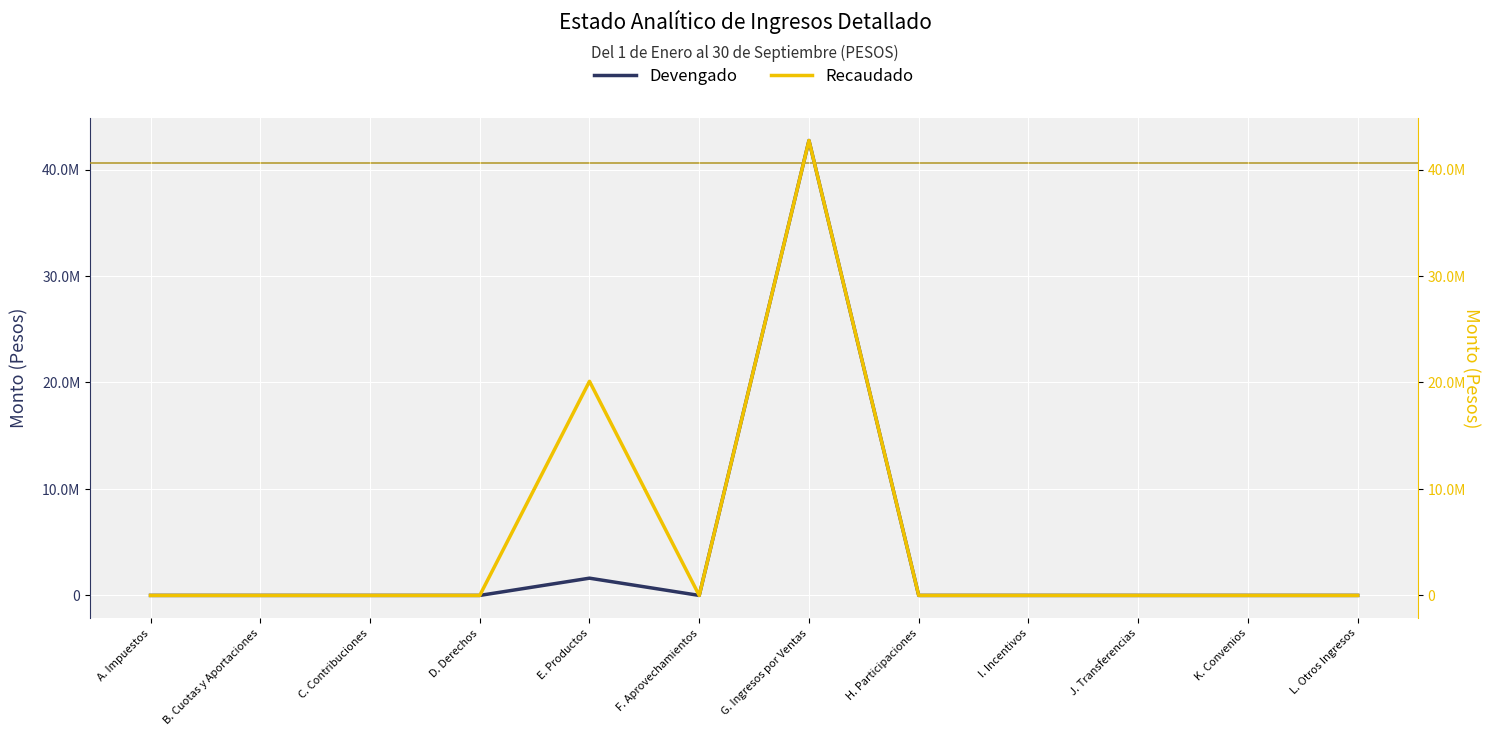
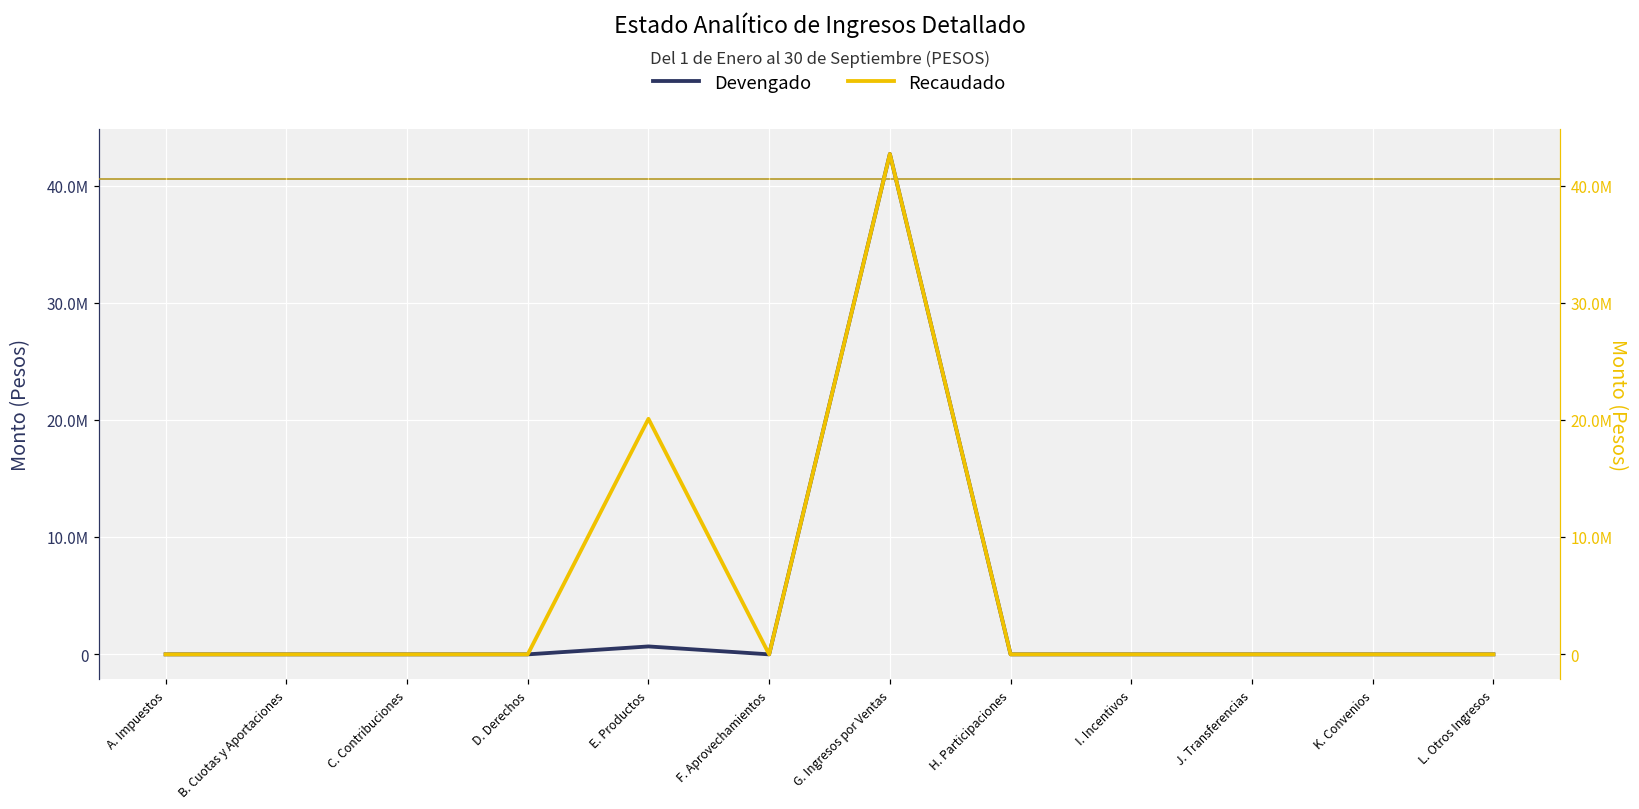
  {
    "Devengado": {
      "A. Impuestos": 0,
      "B. Cuotas y Aportaciones": 0,
      "C. Contribuciones": 0,
      "D. Derechos": 0,
-     "E. Productos": 1600000,
+     "E. Productos": 700000,
      "F. Aprovechamientos": 0,
      "G. Ingresos por Ventas": 42700000,
      "H. Participaciones": 0,
      "I. Incentivos": 0,
      "J. Transferencias": 0,
      "K. Convenios": 0,
      "L. Otros Ingresos": 0
    },
    "Recaudado": {
      "A. Impuestos": 0,
      "B. Cuotas y Aportaciones": 0,
      "C. Contribuciones": 0,
      "D. Derechos": 0,
      "E. Productos": 20100000,
      "F. Aprovechamientos": 0,
      "G. Ingresos por Ventas": 42700000,
      "H. Participaciones": 0,
      "I. Incentivos": 0,
      "J. Transferencias": 0,
      "K. Convenios": 0,
      "L. Otros Ingresos": 0
    }
  }
